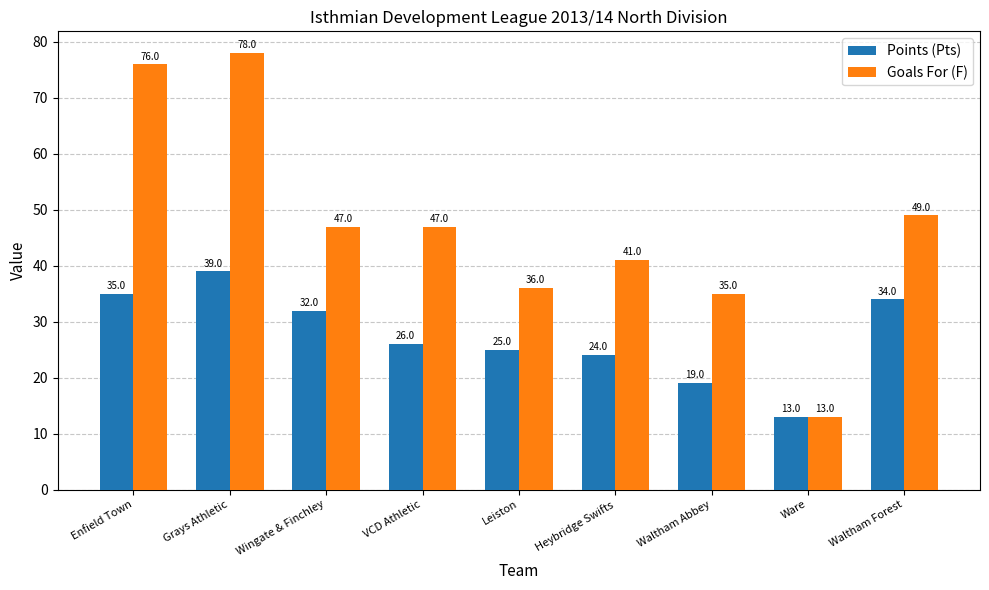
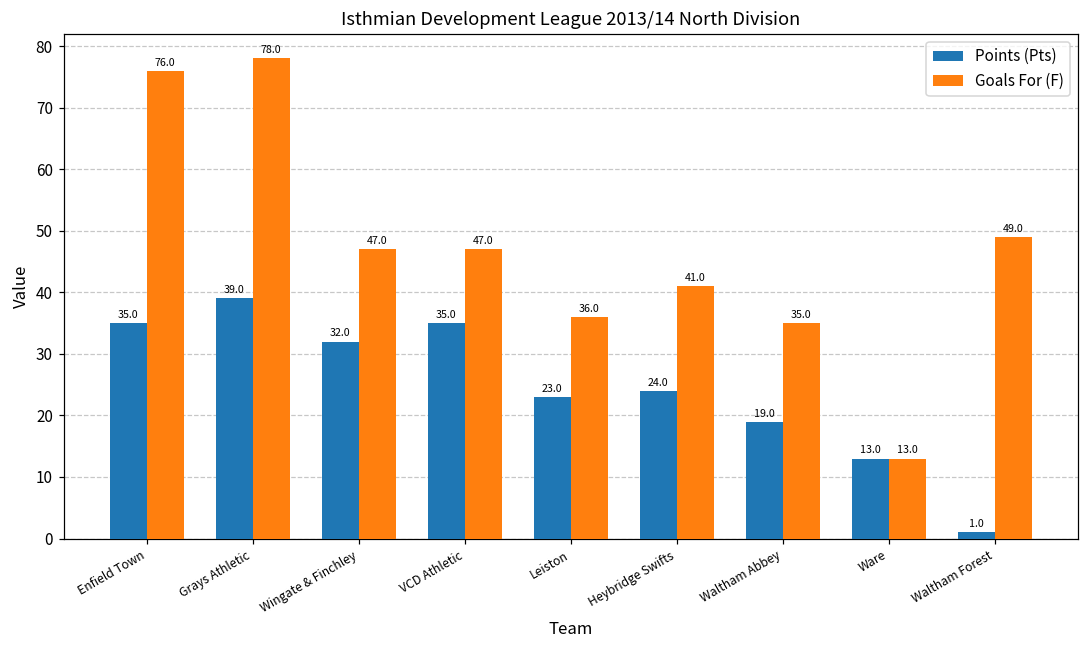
  {
    "Points (Pts)": {
      "Enfield Town": 35.0,
      "Grays Athletic": 39.0,
      "Wingate & Finchley": 32.0,
-     "VCD Athletic": 26.0,
-     "Leiston": 25.0,
+     "VCD Athletic": 35.0,
+     "Leiston": 23.0,
      "Heybridge Swifts": 24.0,
      "Waltham Abbey": 19.0,
      "Ware": 13.0,
-     "Waltham Forest": 34.0
+     "Waltham Forest": 1.0
    },
    "Goals For (F)": {
      "Enfield Town": 76.0,
      "Grays Athletic": 78.0,
      "Wingate & Finchley": 47.0,
      "VCD Athletic": 47.0,
      "Leiston": 36.0,
      "Heybridge Swifts": 41.0,
      "Waltham Abbey": 35.0,
      "Ware": 13.0,
      "Waltham Forest": 49.0
    }
  }
